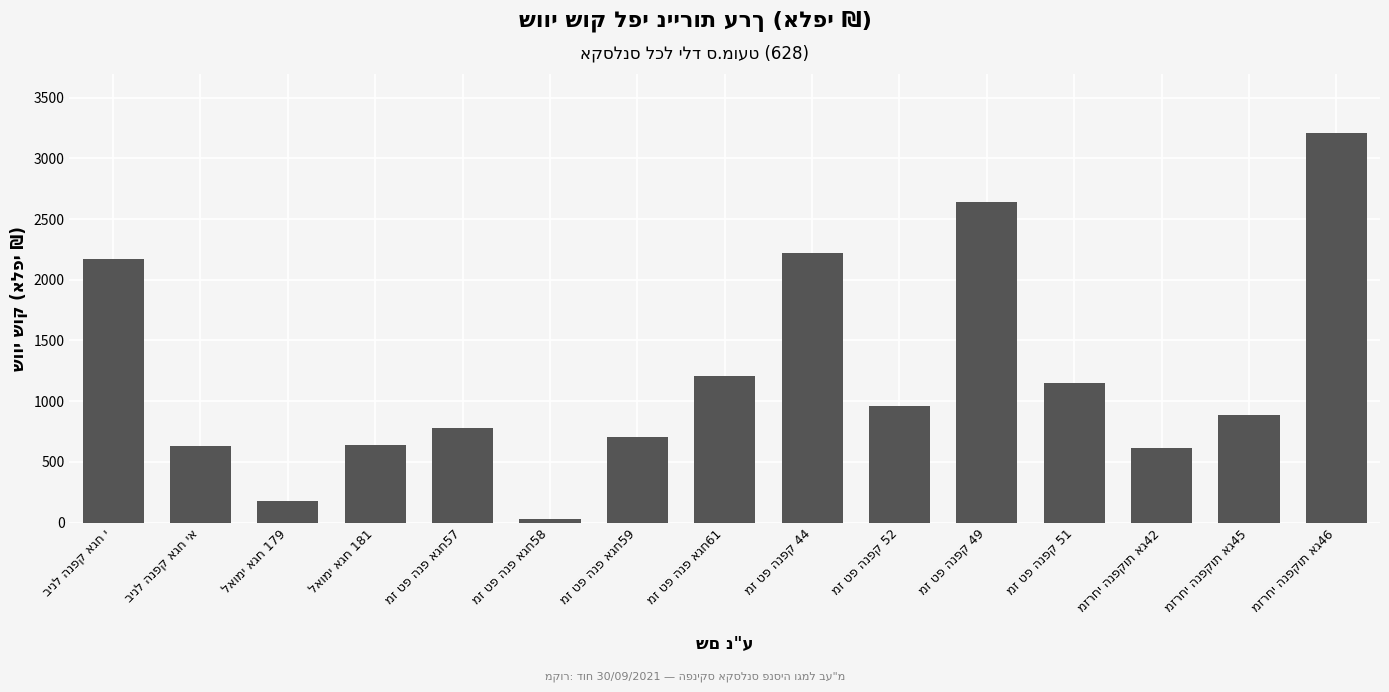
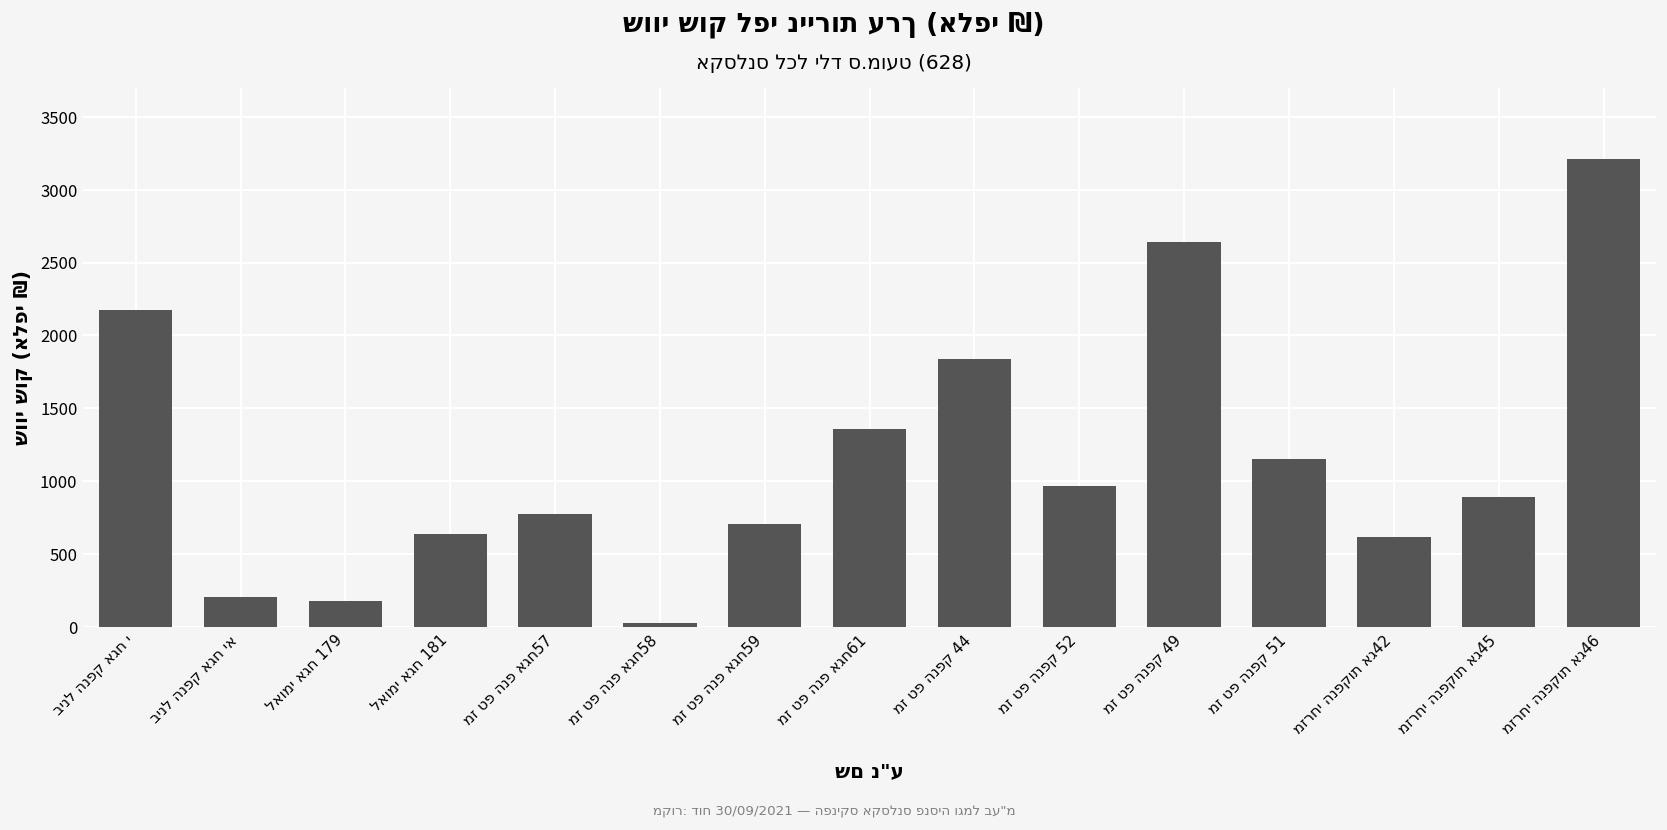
  {
    "בינל הנפק אגח י": 2170,
-   "בינל הנפק אגח יא": 630,
+   "בינל הנפק אגח יא": 200,
    "לאומי אגח 179": 180,
    "לאומי אגח 181": 640,
    "מז טפ הנפ אגח57": 770,
    "מז טפ הנפ אגח58": 30,
    "מז טפ הנפ אגח59": 710,
-   "מז טפ הנפ אגח61": 1210,
-   "מז טפ הנפק 44": 2220,
+   "מז טפ הנפ אגח61": 1360,
+   "מז טפ הנפק 44": 1840,
    "מז טפ הנפק 52": 960,
    "מז טפ הנפק 49": 2640,
    "מז טפ הנפק 51": 1150,
    "מזרחי הנפקות אג42": 620,
    "מזרחי הנפקות אג45": 890,
    "מזרחי הנפקות אג46": 3210
  }
